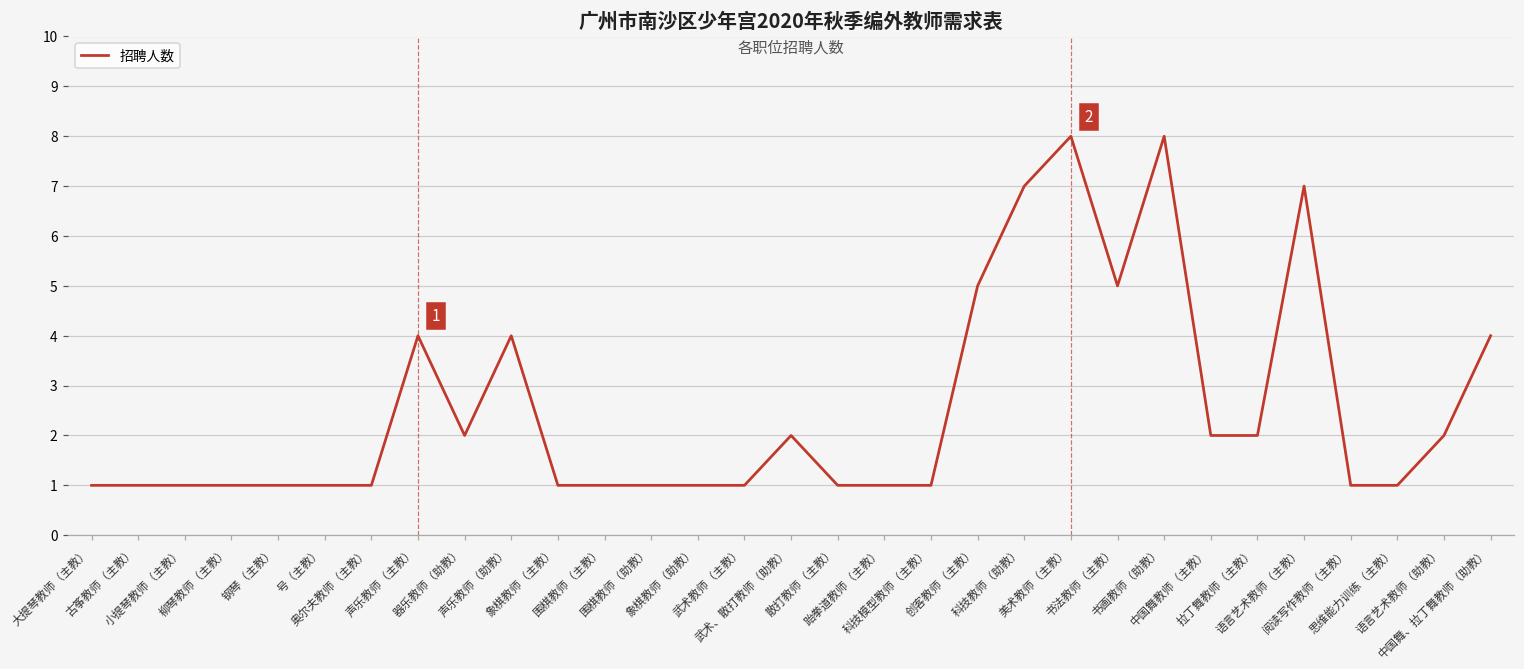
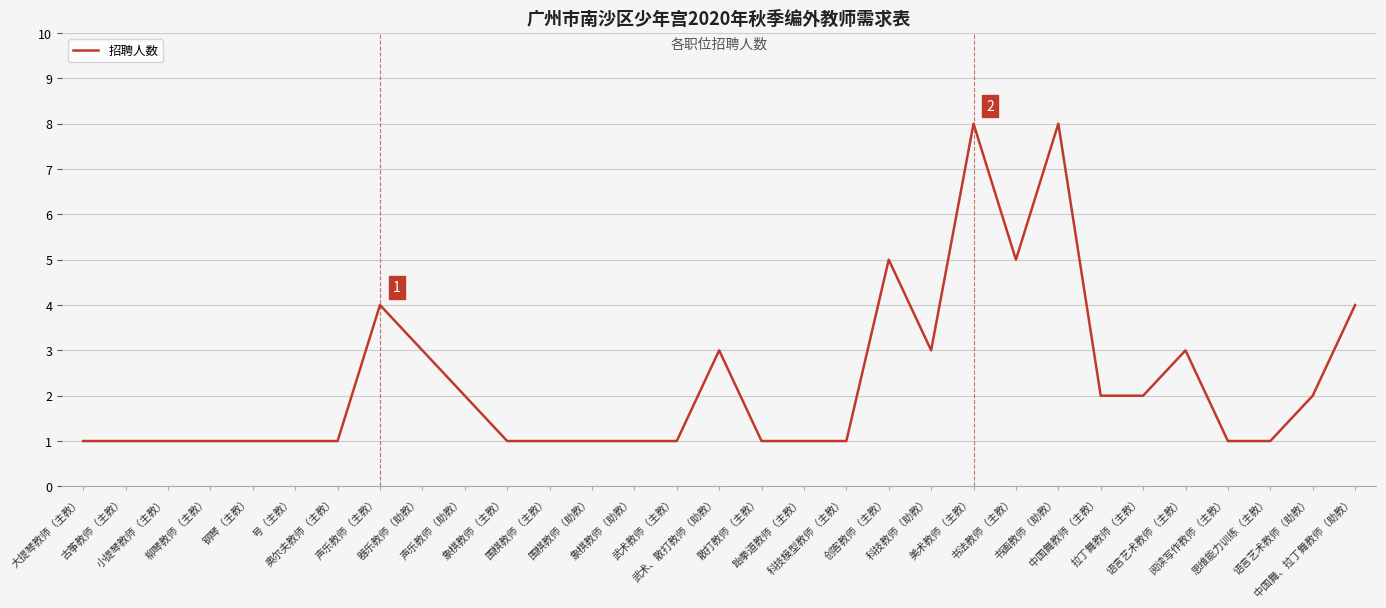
  {
    "大提琴教师（主教）": 1,
    "古筝教师（主教）": 1,
    "小提琴教师（主教）": 1,
    "柳琴教师（主教）": 1,
    "钢琴（主教）": 1,
    "号（主教）": 1,
    "奥尔夫教师（主教）": 1,
-   "器乐教师（助教）": 2,
-   "声乐教师（助教）": 4,
+   "器乐教师（助教）": 3,
+   "声乐教师（助教）": 2,
    "象棋教师（主教）": 1,
    "围棋教师（主教）": 1,
    "围棋教师（助教）": 1,
    "象棋教师（助教）": 1,
    "武术教师（主教）": 1,
-   "武术、散打教师（助教）": 2,
+   "武术、散打教师（助教）": 3,
    "散打教师（主教）": 1,
    "跆拳道教师（主教）": 1,
    "科技模型教师（主教）": 1,
    "创客教师（主教）": 5,
-   "科技教师（助教）": 7,
+   "科技教师（助教）": 3,
    "书法教师（主教）": 5,
    "书画教师（助教）": 8,
    "中国舞教师（主教）": 2,
    "拉丁舞教师（主教）": 2,
-   "语言艺术教师（主教）": 7,
+   "语言艺术教师（主教）": 3,
    "阅读写作教师（主教）": 1,
    "思维能力训练（主教）": 1,
    "语言艺术教师（助教）": 2,
    "中国舞、拉丁舞教师（助教）": 4
  }
